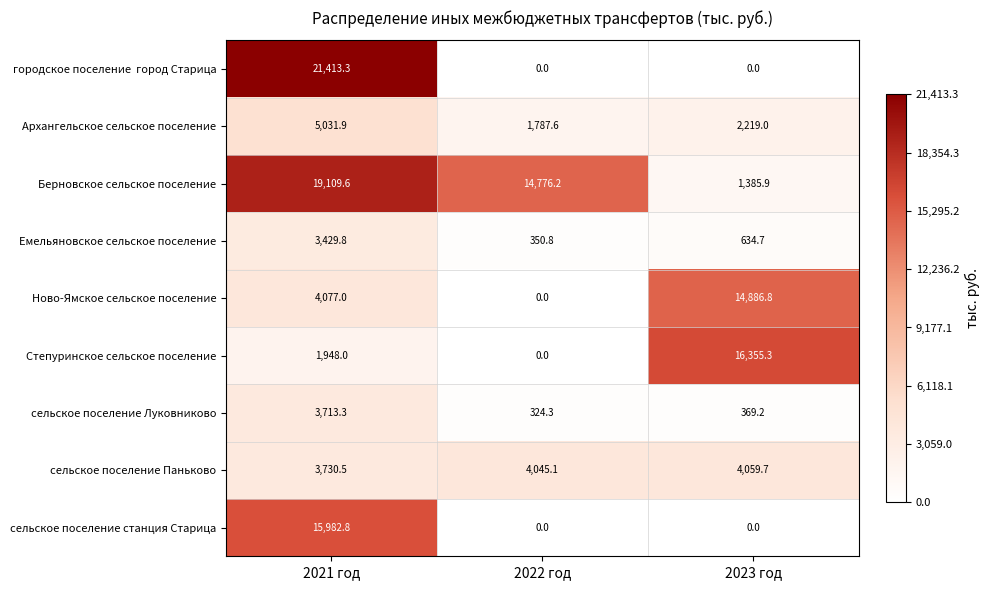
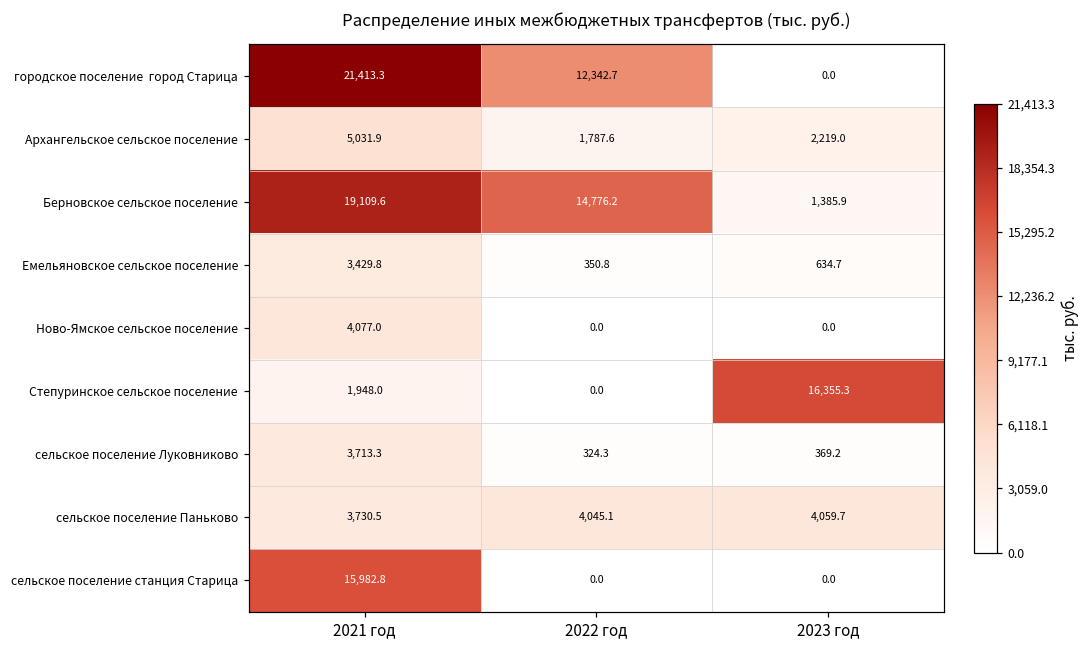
  {
    "городское поселение город Старица": {
      "2021 год": "21,413.3",
-     "2022 год": "0.0",
+     "2022 год": "12,342.7",
      "2023 год": "0.0"
    },
    "Архангельское сельское поселение": {
      "2021 год": "5,031.9",
      "2022 год": "1,787.6",
      "2023 год": "2,219.0"
    },
    "Берновское сельское поселение": {
      "2021 год": "19,109.6",
      "2022 год": "14,776.2",
      "2023 год": "1,385.9"
    },
    "Емельяновское сельское поселение": {
      "2021 год": "3,429.8",
      "2022 год": "350.8",
      "2023 год": "634.7"
    },
    "Ново-Ямское сельское поселение": {
      "2021 год": "4,077.0",
      "2022 год": "0.0",
-     "2023 год": "14,886.8"
+     "2023 год": "0.0"
    },
    "Степуринское сельское поселение": {
      "2021 год": "1,948.0",
      "2022 год": "0.0",
      "2023 год": "16,355.3"
    },
    "сельское поселение Луковниково": {
      "2021 год": "3,713.3",
      "2022 год": "324.3",
      "2023 год": "369.2"
    },
    "сельское поселение Паньково": {
      "2021 год": "3,730.5",
      "2022 год": "4,045.1",
      "2023 год": "4,059.7"
    },
    "сельское поселение станция Старица": {
      "2021 год": "15,982.8",
      "2022 год": "0.0",
      "2023 год": "0.0"
    }
  }
